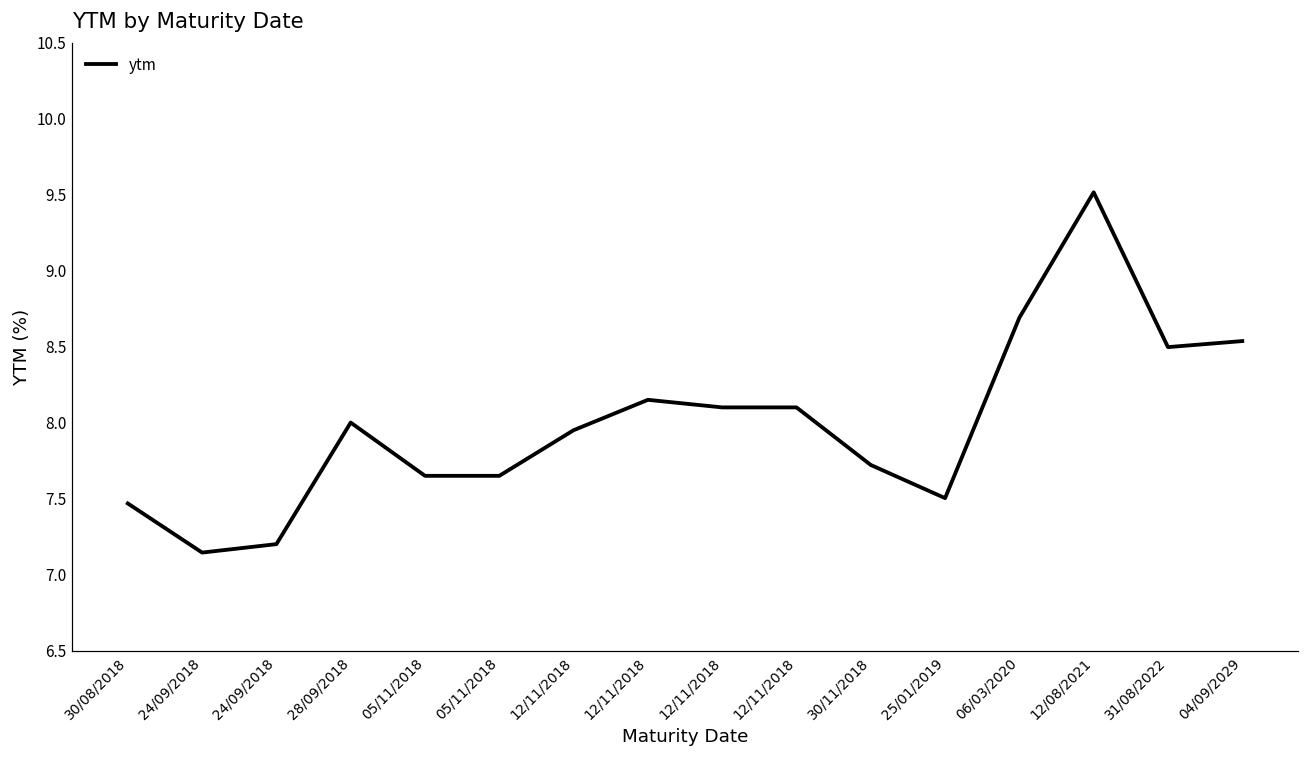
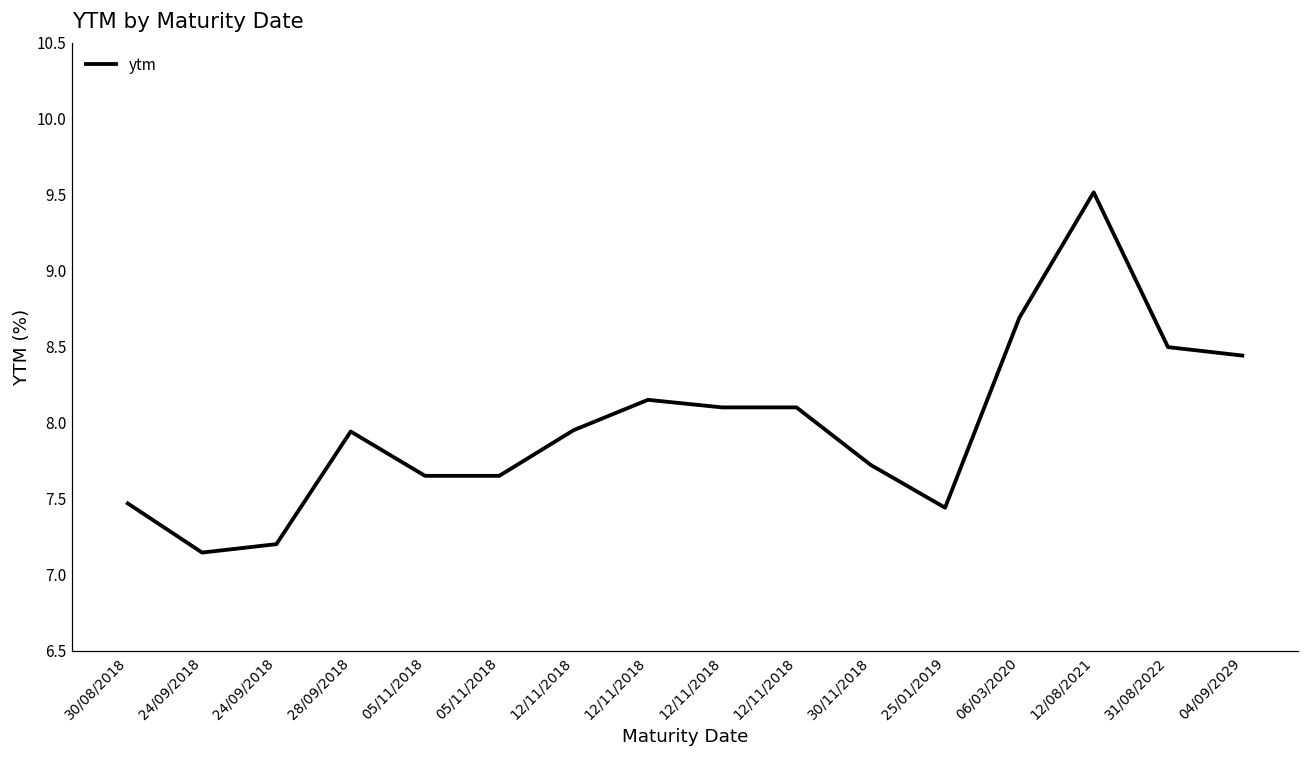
  {
    "30/08/2018": 7.47,
-   "28/09/2018": 8.00,
+   "28/09/2018": 7.94,
    "30/11/2018": 7.72,
-   "25/01/2019": 7.50,
+   "25/01/2019": 7.44,
    "06/03/2020": 8.69,
    "12/08/2021": 9.52,
    "31/08/2022": 8.50,
-   "04/09/2029": 8.54
+   "04/09/2029": 8.44
  }
